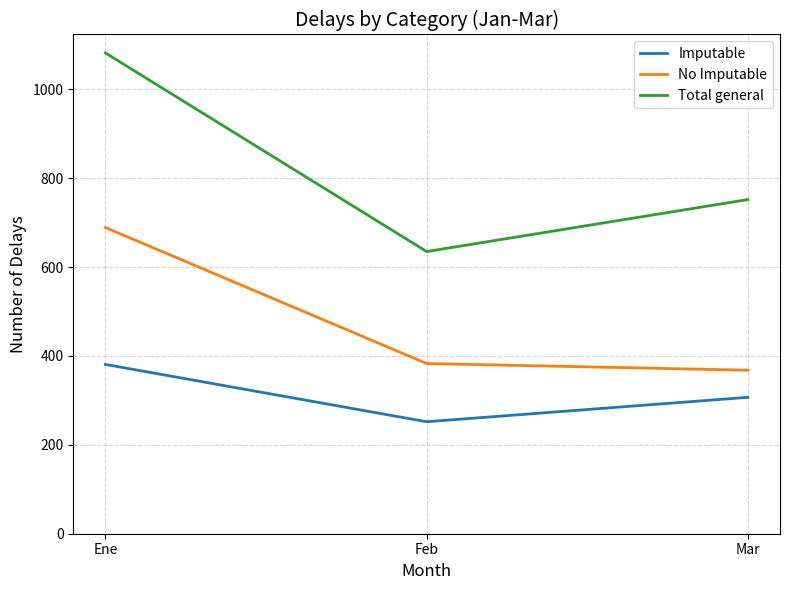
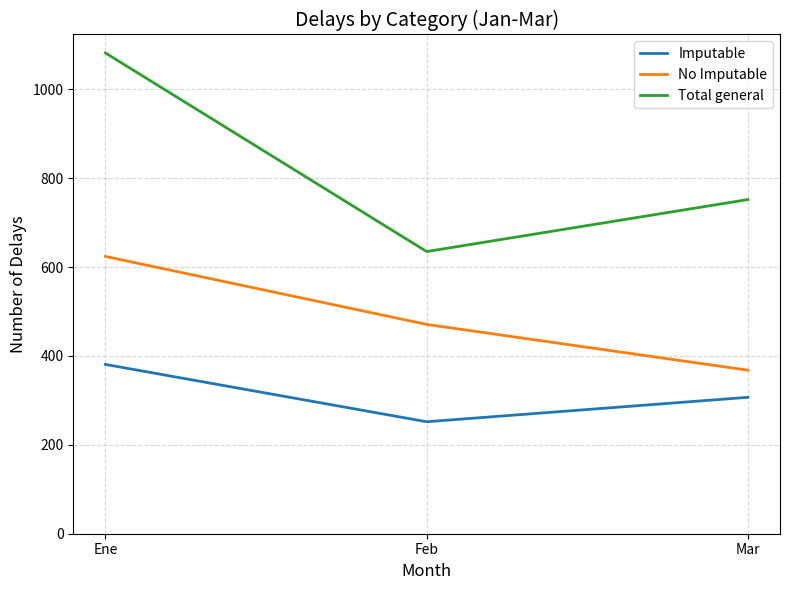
  {
    "Imputable": {
      "Ene": 380,
      "Feb": 250,
      "Mar": 310
    },
    "No Imputable": {
-     "Ene": 690,
-     "Feb": 380,
+     "Ene": 620,
+     "Feb": 470,
      "Mar": 370
    },
    "Total general": {
      "Ene": 1080,
      "Feb": 640,
      "Mar": 750
    }
  }
